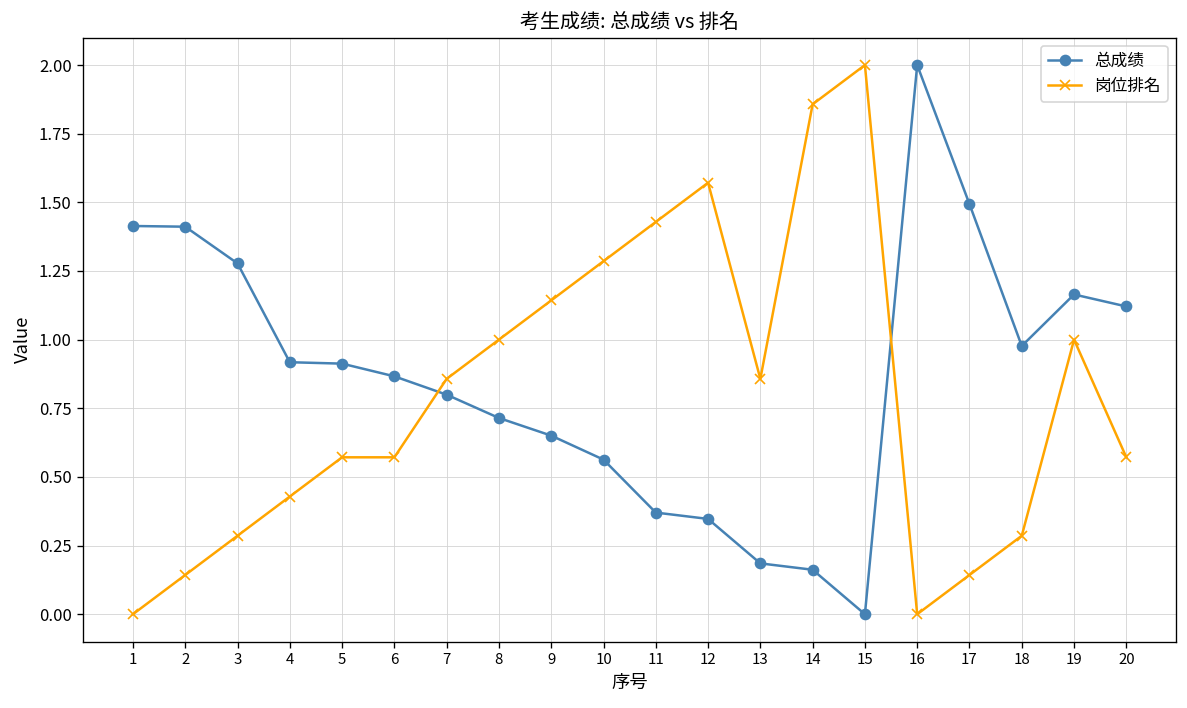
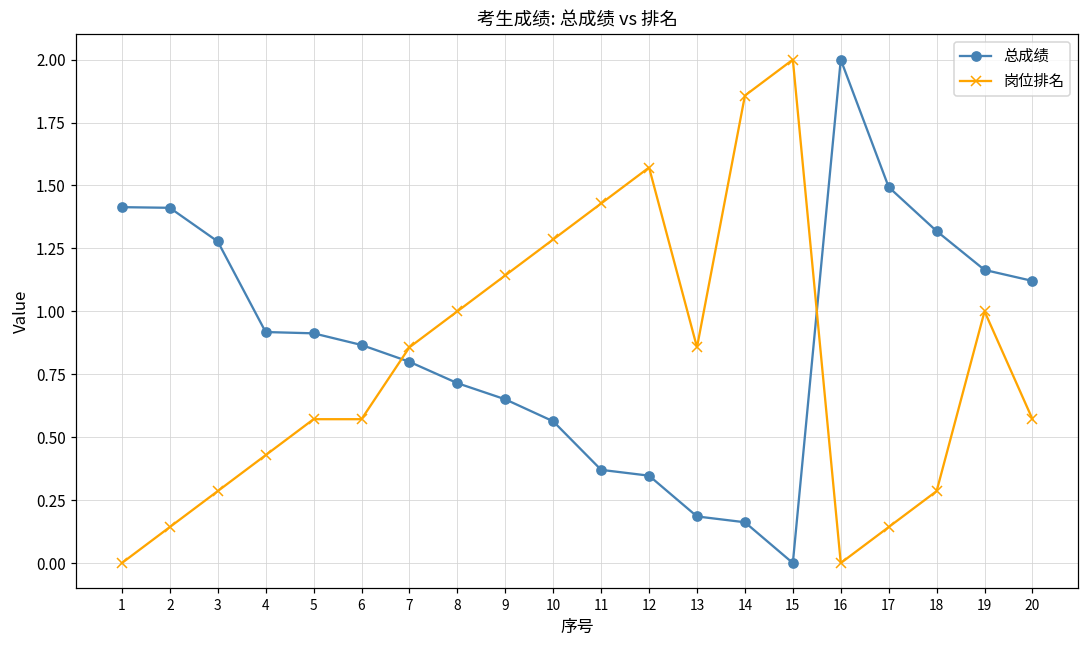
  {
    "总成绩": {
      "1": 1.41,
      "2": 1.41,
      "3": 1.28,
      "4": 0.92,
      "5": 0.91,
      "6": 0.87,
      "7": 0.80,
      "8": 0.71,
      "9": 0.65,
      "10": 0.56,
      "11": 0.37,
      "12": 0.35,
      "13": 0.19,
      "14": 0.16,
      "15": 0.00,
      "16": 2.00,
      "17": 1.49,
-     "18": 0.98,
+     "18": 1.32,
      "19": 1.16,
      "20": 1.12
    },
    "岗位排名": {
      "1": 0.00,
      "2": 0.14,
      "3": 0.29,
      "4": 0.43,
      "5": 0.57,
      "6": 0.57,
      "7": 0.86,
      "8": 1.00,
      "9": 1.14,
      "10": 1.29,
      "11": 1.43,
      "12": 1.57,
      "13": 0.86,
      "14": 1.86,
      "15": 2.00,
      "16": 0.00,
      "17": 0.14,
      "18": 0.29,
      "19": 1.00,
      "20": 0.57
    }
  }
